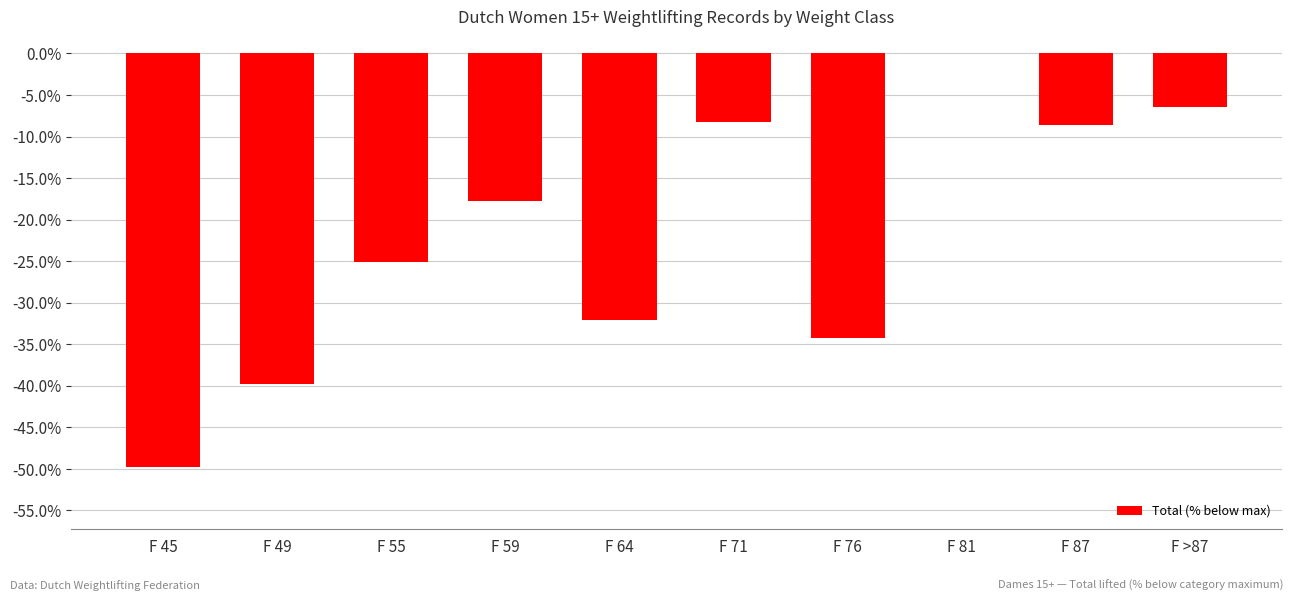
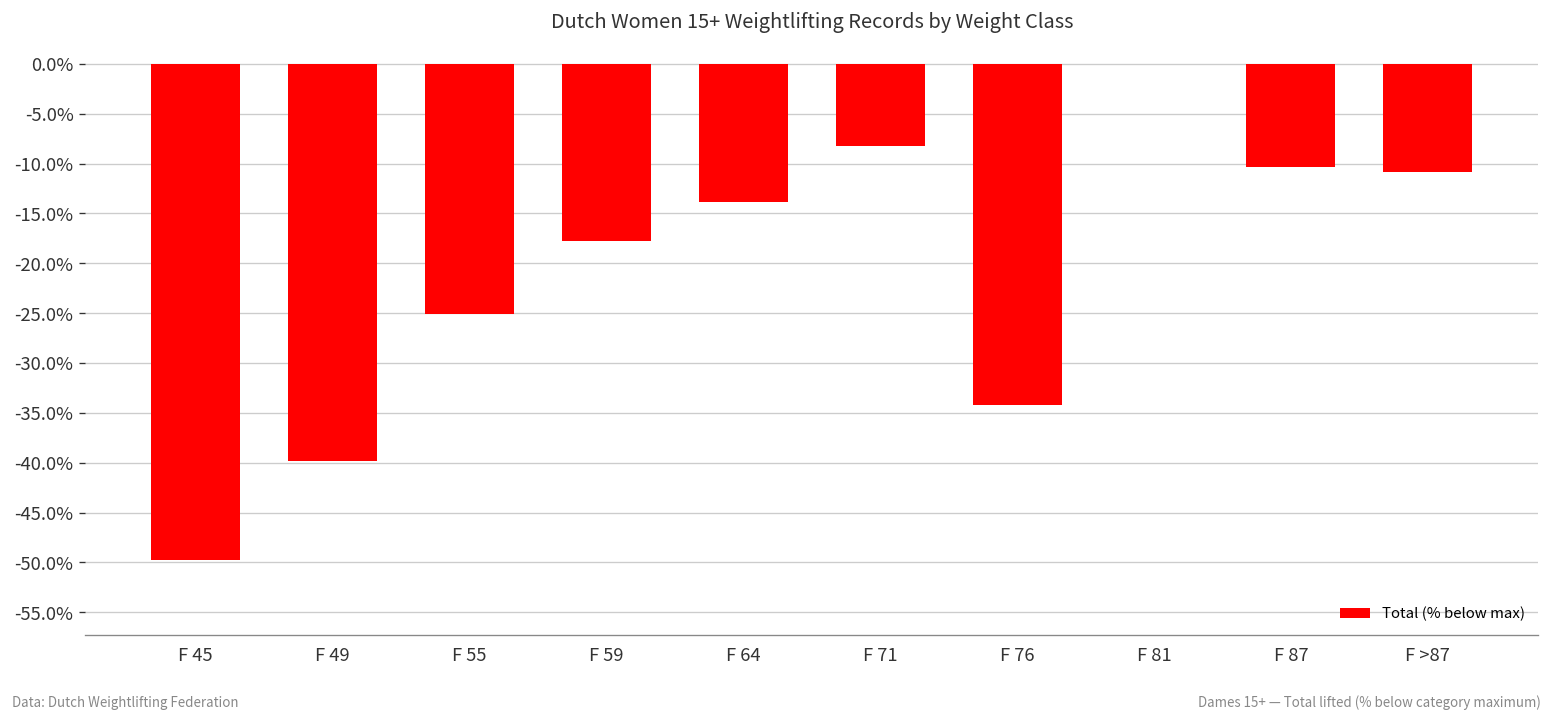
  {
    "F 45": "-50%",
    "F 49": "-40%",
    "F 55": "-25%",
    "F 59": "-18%",
-   "F 64": "-32%",
+   "F 64": "-14%",
    "F 71": "-8%",
    "F 76": "-34%",
    "F 81": "0%",
-   "F 87": "-9%",
-   "F >87": "-6%"
+   "F 87": "-10%",
+   "F >87": "-11%"
  }
